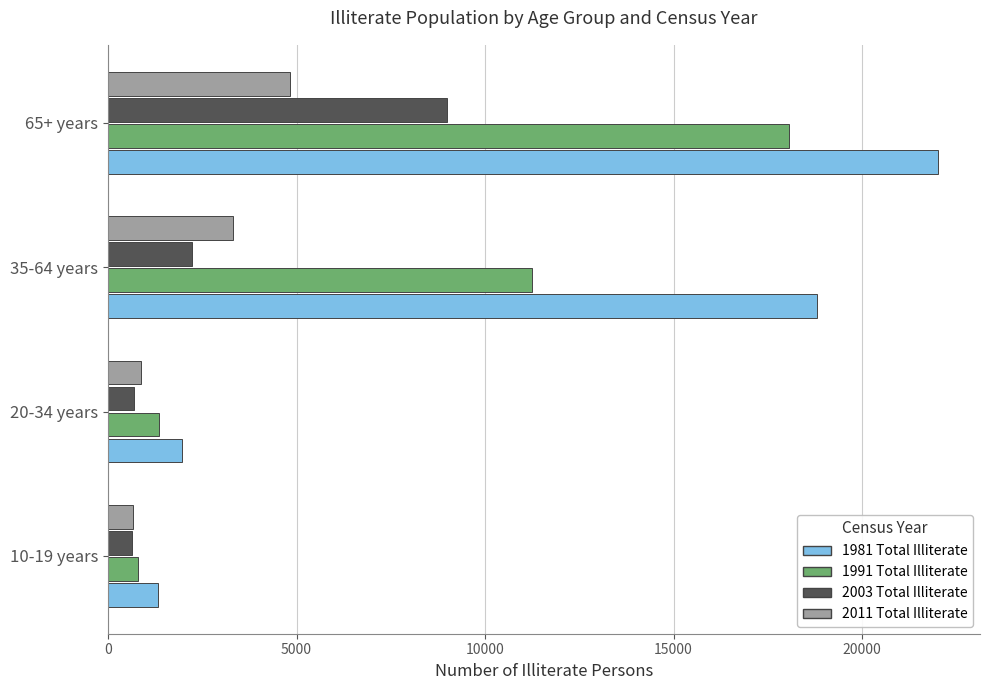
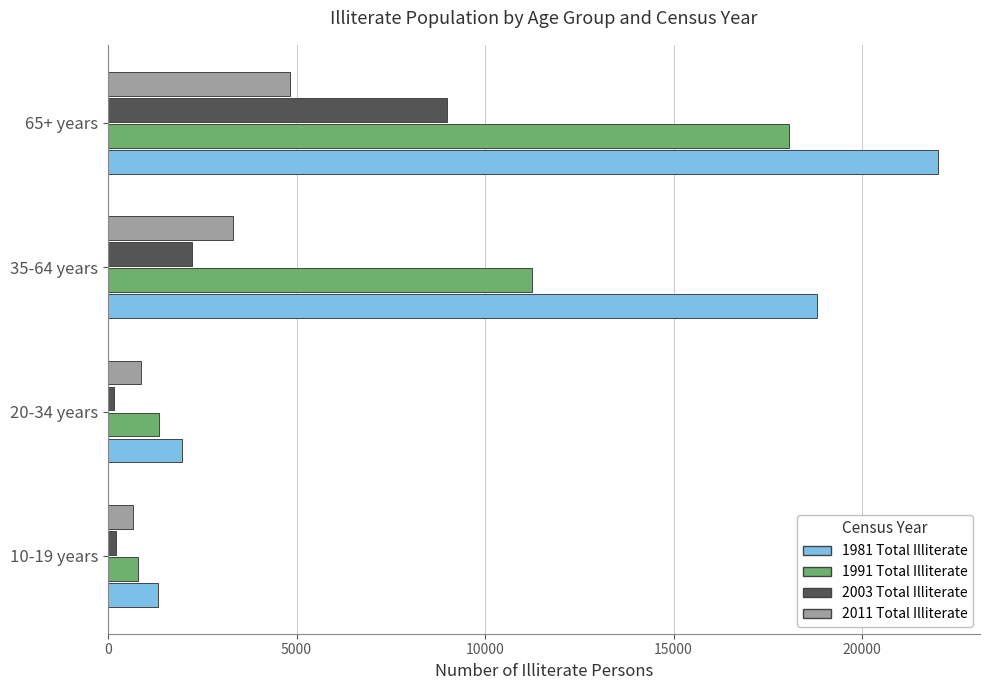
  {
    "1981 Total Illiterate": {
      "65+ years": 22000,
      "35-64 years": 18800,
      "20-34 years": 2000,
      "10-19 years": 1300
    },
    "1991 Total Illiterate": {
      "65+ years": 18100,
      "35-64 years": 11300,
      "20-34 years": 1400,
      "10-19 years": 800
    },
    "2003 Total Illiterate": {
      "65+ years": 9000,
      "35-64 years": 2200,
-     "20-34 years": 700,
-     "10-19 years": 600
+     "20-34 years": 200,
+     "10-19 years": 200
    },
    "2011 Total Illiterate": {
      "65+ years": 4800,
      "35-64 years": 3300,
      "20-34 years": 900,
      "10-19 years": 700
    }
  }
